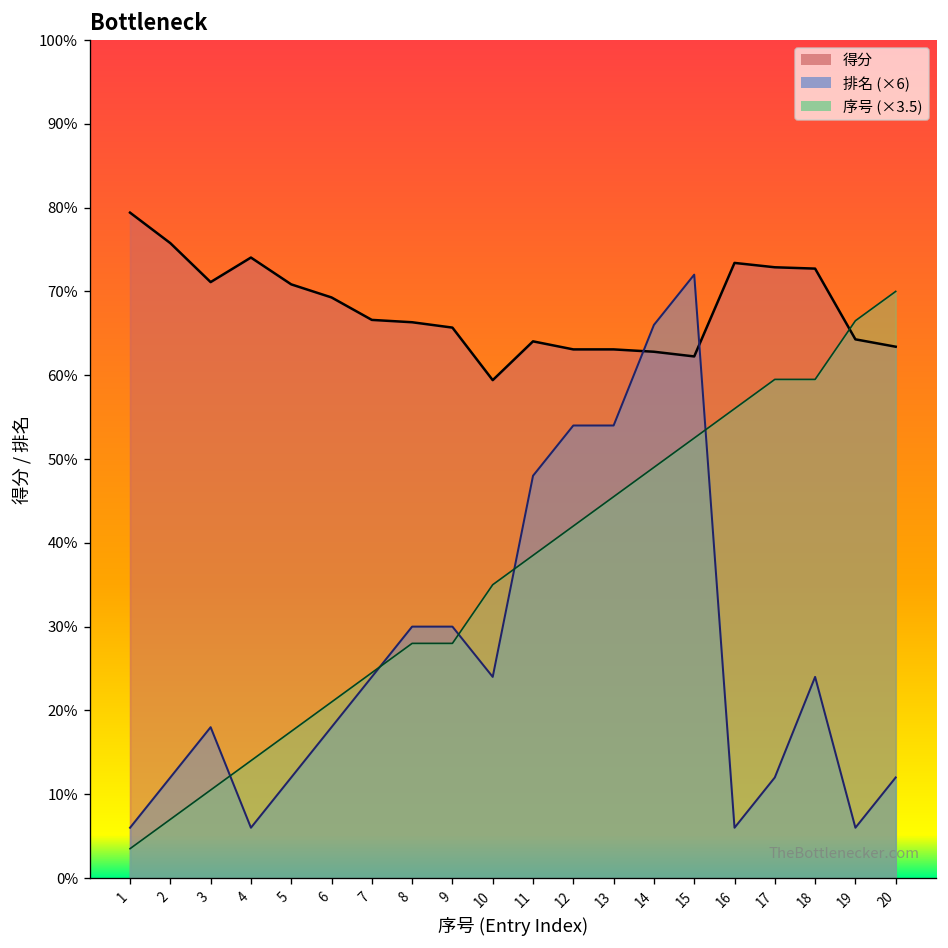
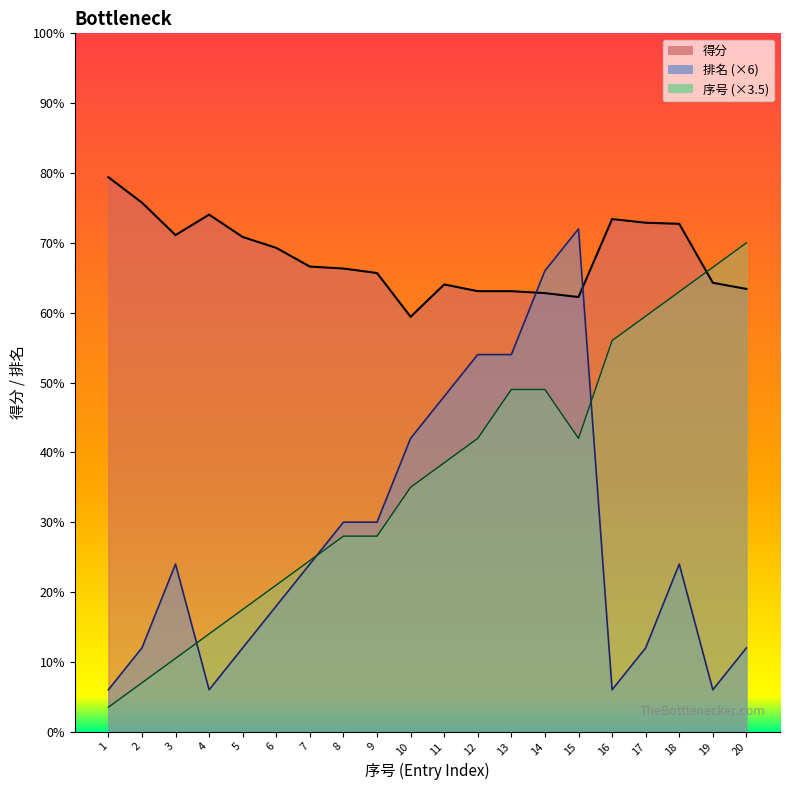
  {
    "得分": {
      "1": "79%",
      "2": "76%",
      "3": "71%",
      "4": "74%",
      "5": "71%",
      "6": "69%",
      "7": "67%",
      "8": "66%",
      "9": "66%",
      "10": "59%",
      "11": "64%",
      "12": "63%",
      "13": "63%",
      "14": "63%",
      "15": "62%",
      "16": "73%",
      "17": "73%",
      "18": "73%",
      "19": "64%",
      "20": "63%"
    },
    "排名 (×6)": {
      "1": "6%",
      "2": "12%",
-     "3": "18%",
+     "3": "24%",
      "4": "6%",
      "5": "12%",
      "6": "18%",
      "7": "24%",
      "8": "30%",
      "9": "30%",
-     "10": "24%",
+     "10": "42%",
      "11": "48%",
      "12": "54%",
      "13": "54%",
      "14": "66%",
      "15": "72%",
      "16": "6%",
      "17": "12%",
      "18": "24%",
      "19": "6%",
      "20": "12%"
    },
    "序号 (×3.5)": {
      "1": "4%",
      "2": "7%",
      "3": "11%",
      "4": "14%",
      "5": "18%",
      "6": "21%",
      "7": "25%",
      "8": "28%",
      "9": "28%",
      "10": "35%",
      "11": "39%",
      "12": "42%",
-     "13": "46%",
+     "13": "49%",
      "14": "49%",
-     "15": "53%",
+     "15": "42%",
      "16": "56%",
      "17": "60%",
-     "18": "60%",
+     "18": "63%",
      "19": "67%",
      "20": "70%"
    }
  }
